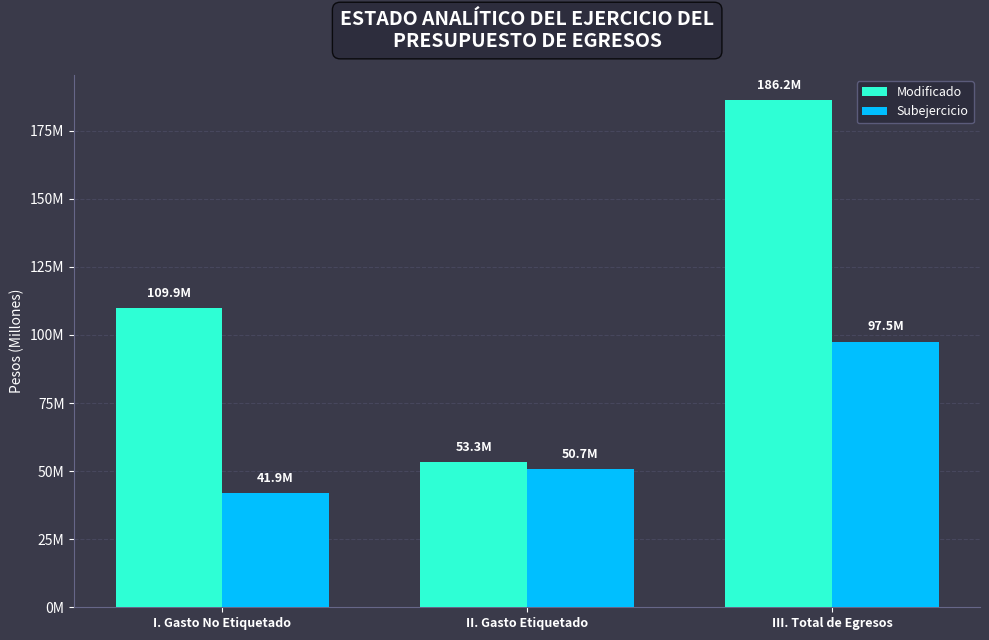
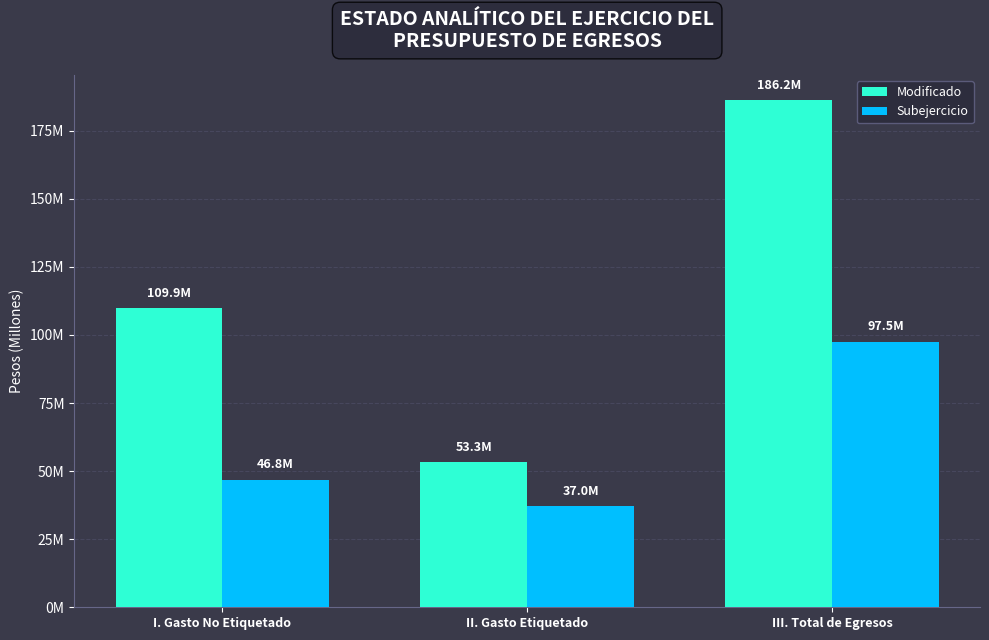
  {
    "Modificado": {
      "I. Gasto No Etiquetado": "109.9M",
      "II. Gasto Etiquetado": "53.3M",
      "III. Total de Egresos": "186.2M"
    },
    "Subejercicio": {
-     "I. Gasto No Etiquetado": "41.9M",
-     "II. Gasto Etiquetado": "50.7M",
+     "I. Gasto No Etiquetado": "46.8M",
+     "II. Gasto Etiquetado": "37.0M",
      "III. Total de Egresos": "97.5M"
    }
  }
